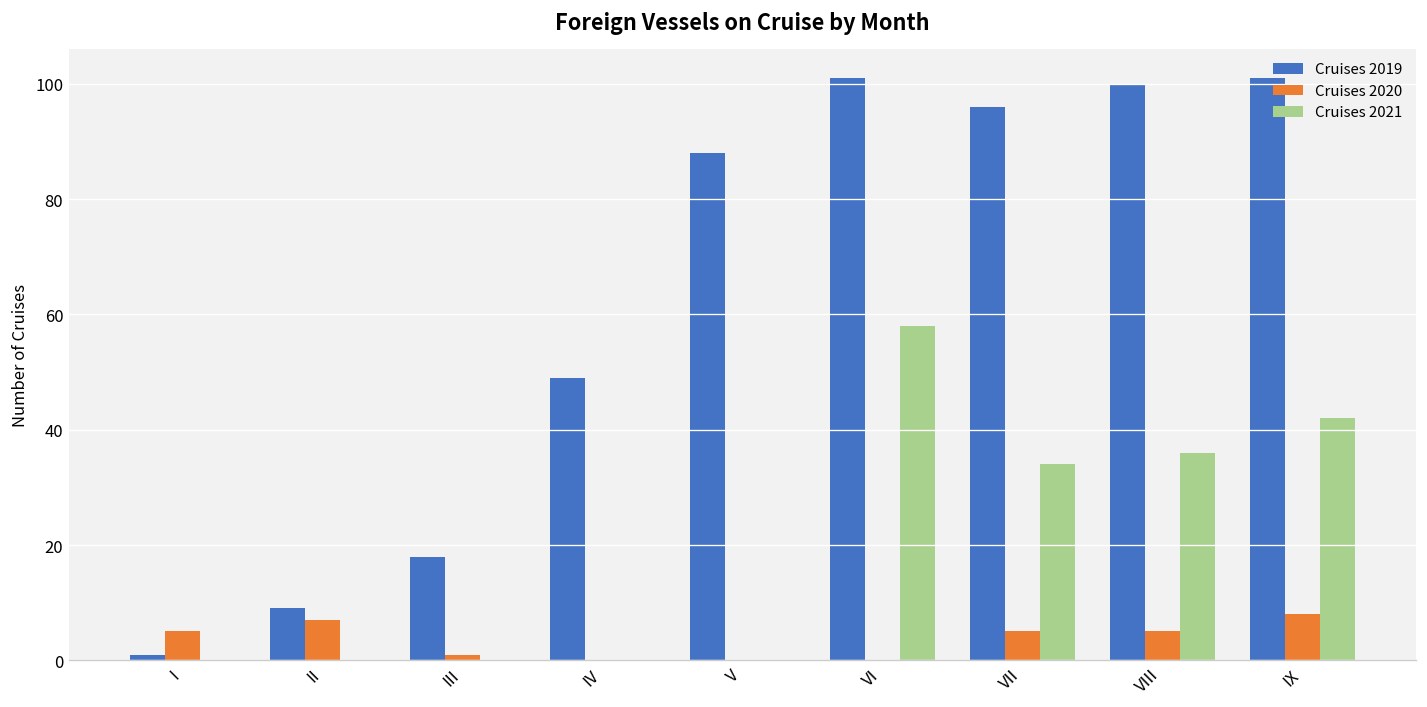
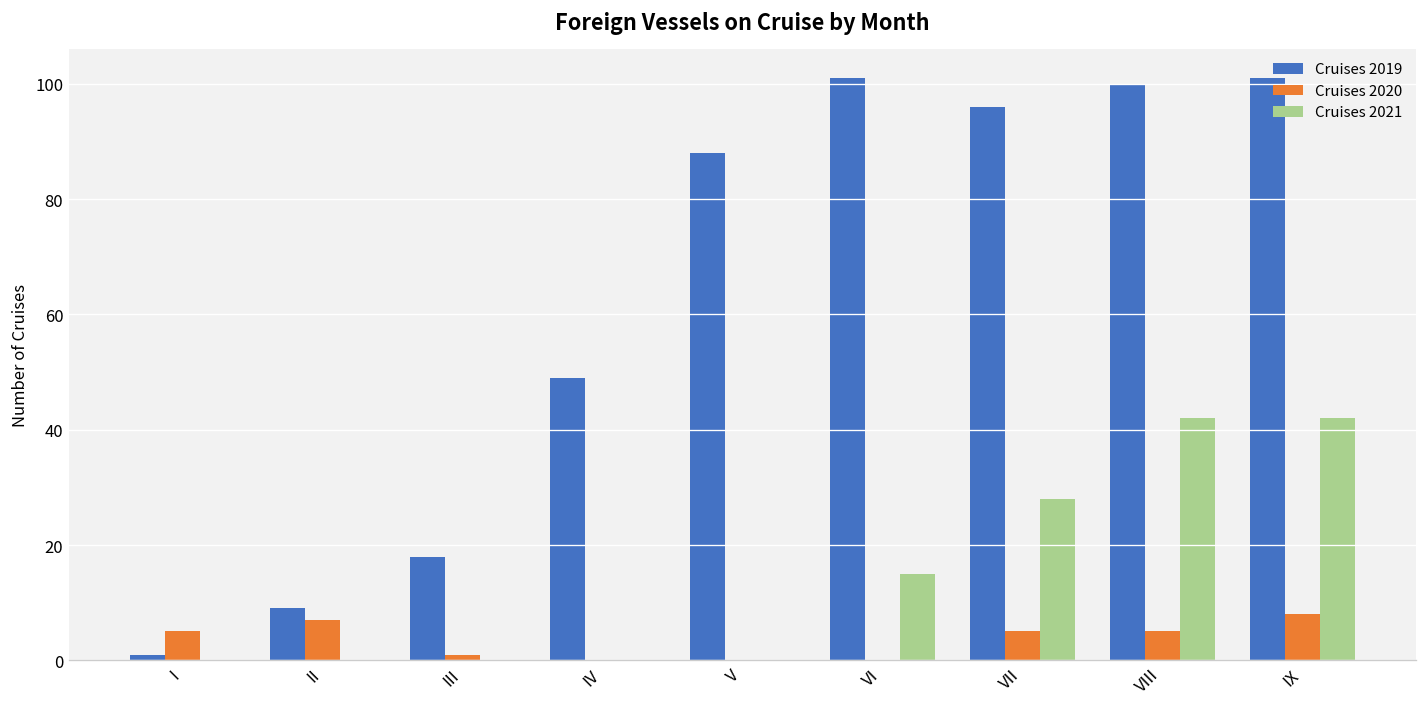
  {
    "Cruises 2019": {
      "I": 1,
      "II": 9,
      "III": 18,
      "IV": 49,
      "V": 88,
      "VI": 101,
      "VII": 96,
      "VIII": 100,
      "IX": 101
    },
    "Cruises 2020": {
      "I": 5,
      "II": 7,
      "III": 1,
      "IV": 0,
      "V": 0,
      "VI": 0,
      "VII": 5,
      "VIII": 5,
      "IX": 8
    },
    "Cruises 2021": {
      "I": 0,
      "II": 0,
      "III": 0,
      "IV": 0,
      "V": 0,
-     "VI": 58,
-     "VII": 34,
-     "VIII": 36,
+     "VI": 15,
+     "VII": 28,
+     "VIII": 42,
      "IX": 42
    }
  }
